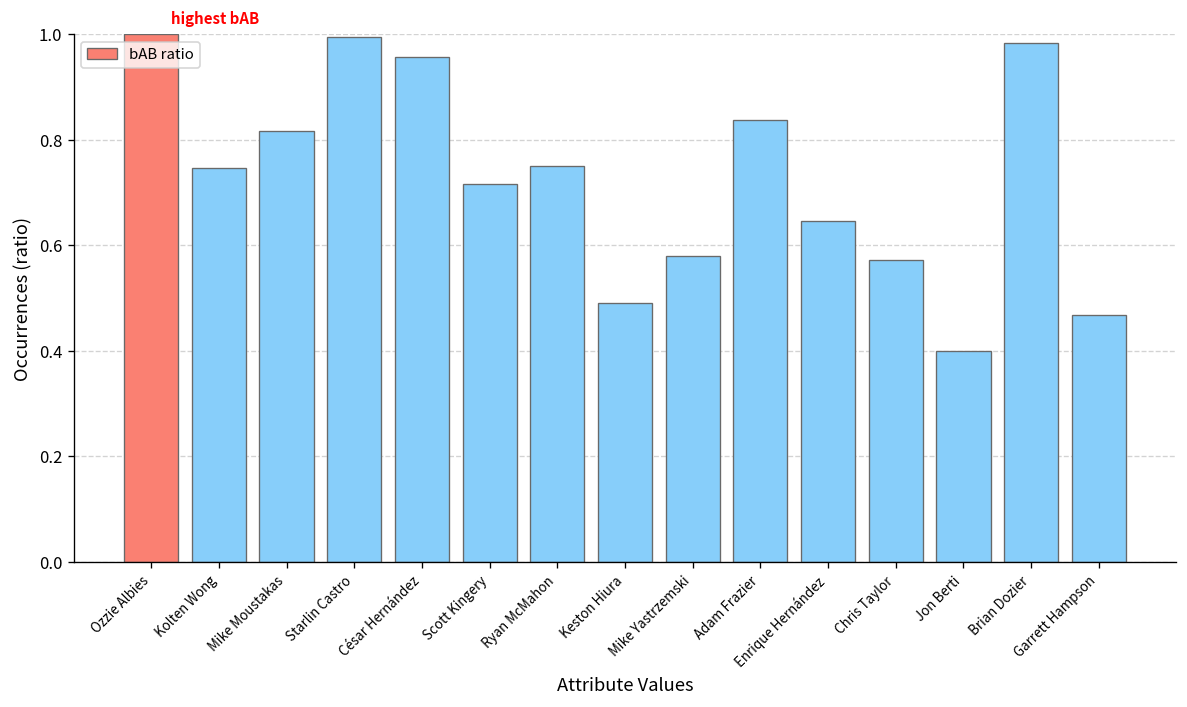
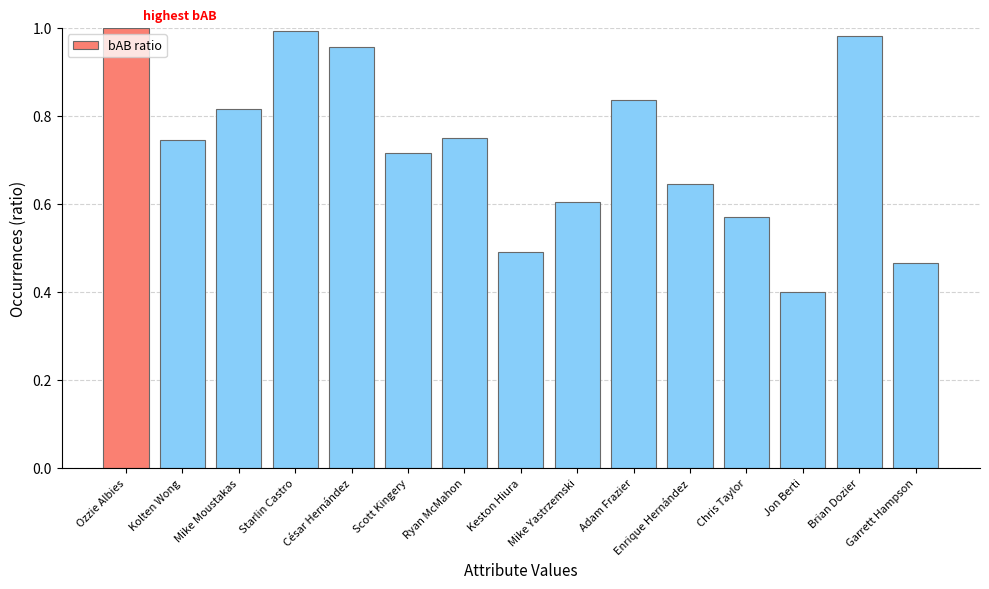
  {
    "Ozzie Albies": 1.00,
    "Kolten Wong": 0.75,
    "Mike Moustakas": 0.82,
    "Starlin Castro": 0.99,
    "César Hernández": 0.96,
    "Scott Kingery": 0.72,
    "Ryan McMahon": 0.75,
    "Keston Hiura": 0.49,
-   "Mike Yastrzemski": 0.58,
+   "Mike Yastrzemski": 0.60,
    "Adam Frazier": 0.84,
    "Enrique Hernández": 0.65,
    "Chris Taylor": 0.57,
    "Jon Berti": 0.40,
    "Brian Dozier": 0.98,
    "Garrett Hampson": 0.47
  }
